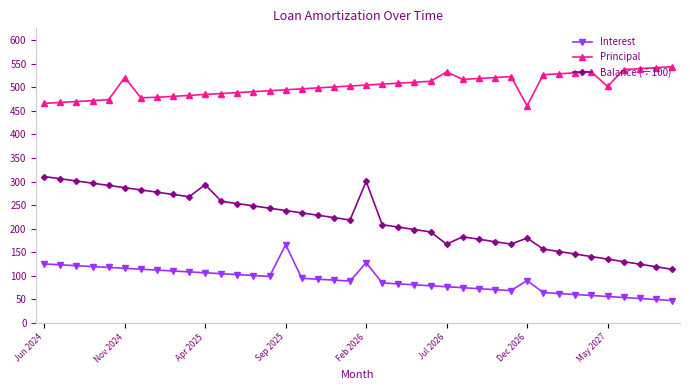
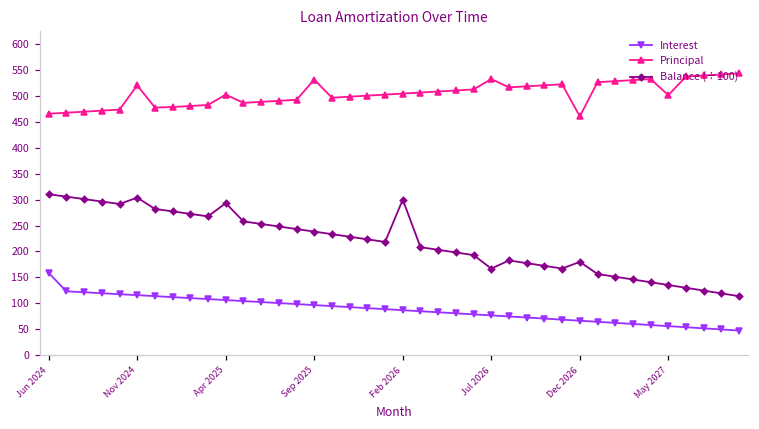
  {
    "Interest": {
-     "Jun 2024": 120,
+     "Jun 2024": 160,
      "Nov 2024": 120,
      "Apr 2025": 110,
-     "Sep 2025": 170,
-     "Feb 2026": 130,
+     "Sep 2025": 100,
+     "Feb 2026": 90,
      "Jul 2026": 80,
-     "Dec 2026": 90,
+     "Dec 2026": 70,
      "May 2027": 60
    },
    "Principal": {
      "Jun 2024": 470,
      "Nov 2024": 520,
-     "Apr 2025": 490,
-     "Sep 2025": 500,
+     "Apr 2025": 500,
+     "Sep 2025": 530,
      "Feb 2026": 510,
      "Jul 2026": 530,
      "Dec 2026": 460,
      "May 2027": 500
    },
    "Balance (÷100)": {
      "Jun 2024": 310,
-     "Nov 2024": 290,
+     "Nov 2024": 300,
      "Apr 2025": 290,
      "Sep 2025": 240,
      "Feb 2026": 300,
      "Jul 2026": 170,
      "Dec 2026": 180,
      "May 2027": 140
    }
  }
